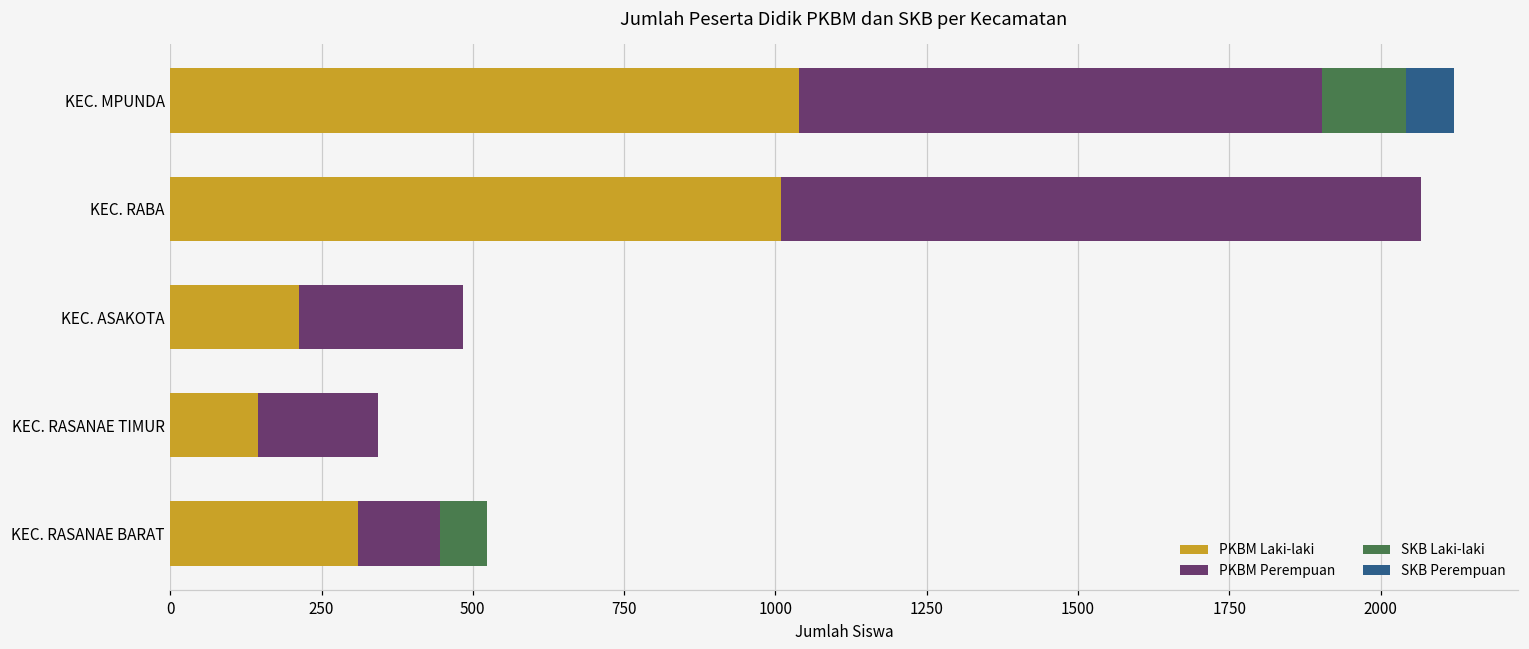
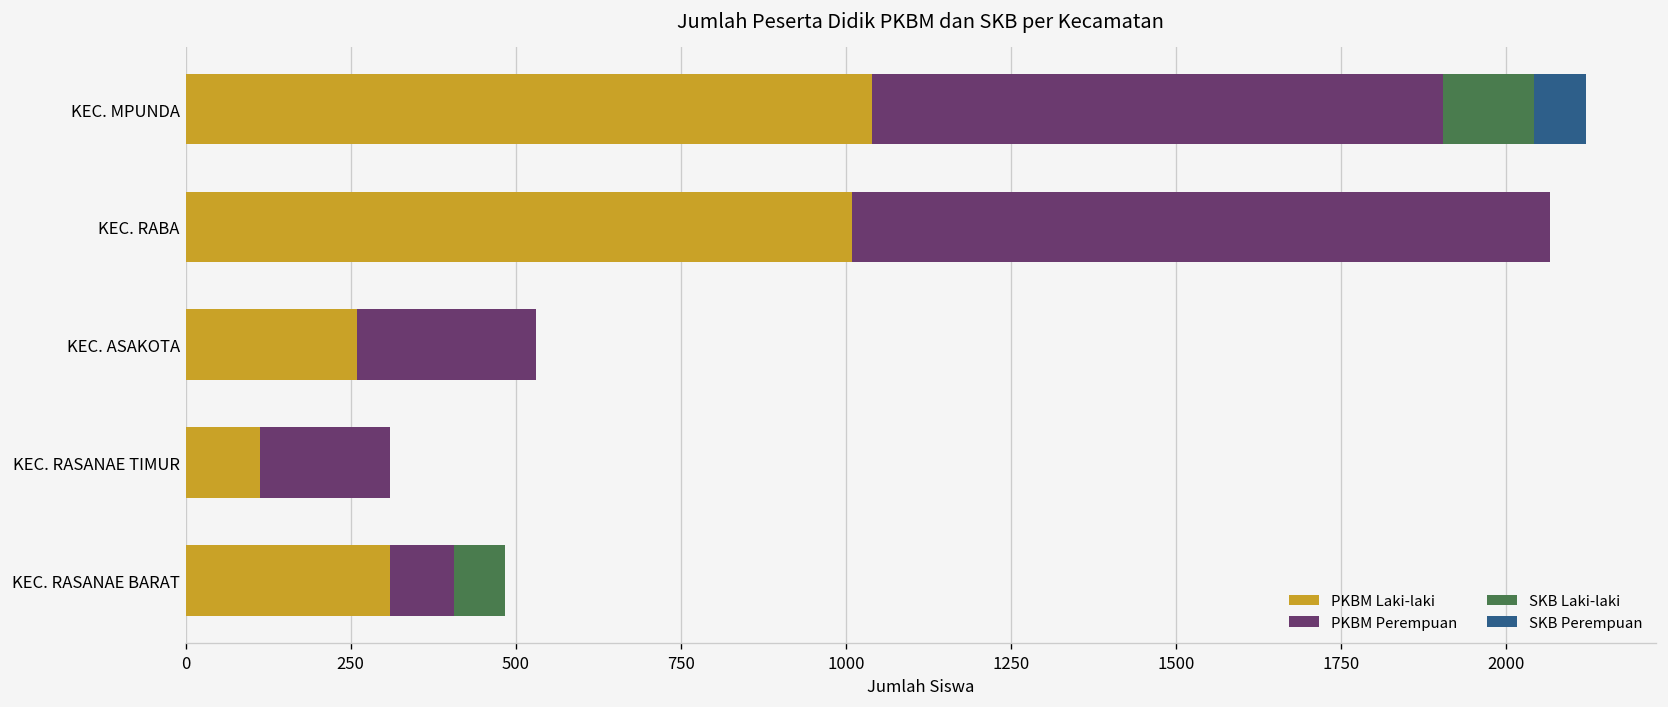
  {
    "PKBM Laki-laki": {
      "KEC. MPUNDA": 1040,
      "KEC. RABA": 1010,
-     "KEC. ASAKOTA": 210,
-     "KEC. RASANAE TIMUR": 150,
+     "KEC. ASAKOTA": 260,
+     "KEC. RASANAE TIMUR": 110,
      "KEC. RASANAE BARAT": 310
    },
    "PKBM Perempuan": {
      "KEC. MPUNDA": 870,
      "KEC. RABA": 1060,
      "KEC. ASAKOTA": 270,
      "KEC. RASANAE TIMUR": 200,
-     "KEC. RASANAE BARAT": 140
+     "KEC. RASANAE BARAT": 100
    },
    "SKB Laki-laki": {
      "KEC. MPUNDA": 140,
      "KEC. RABA": 0,
      "KEC. ASAKOTA": 0,
      "KEC. RASANAE TIMUR": 0,
      "KEC. RASANAE BARAT": 80
    },
    "SKB Perempuan": {
      "KEC. MPUNDA": 80,
      "KEC. RABA": 0,
      "KEC. ASAKOTA": 0,
      "KEC. RASANAE TIMUR": 0,
      "KEC. RASANAE BARAT": 0
    }
  }
